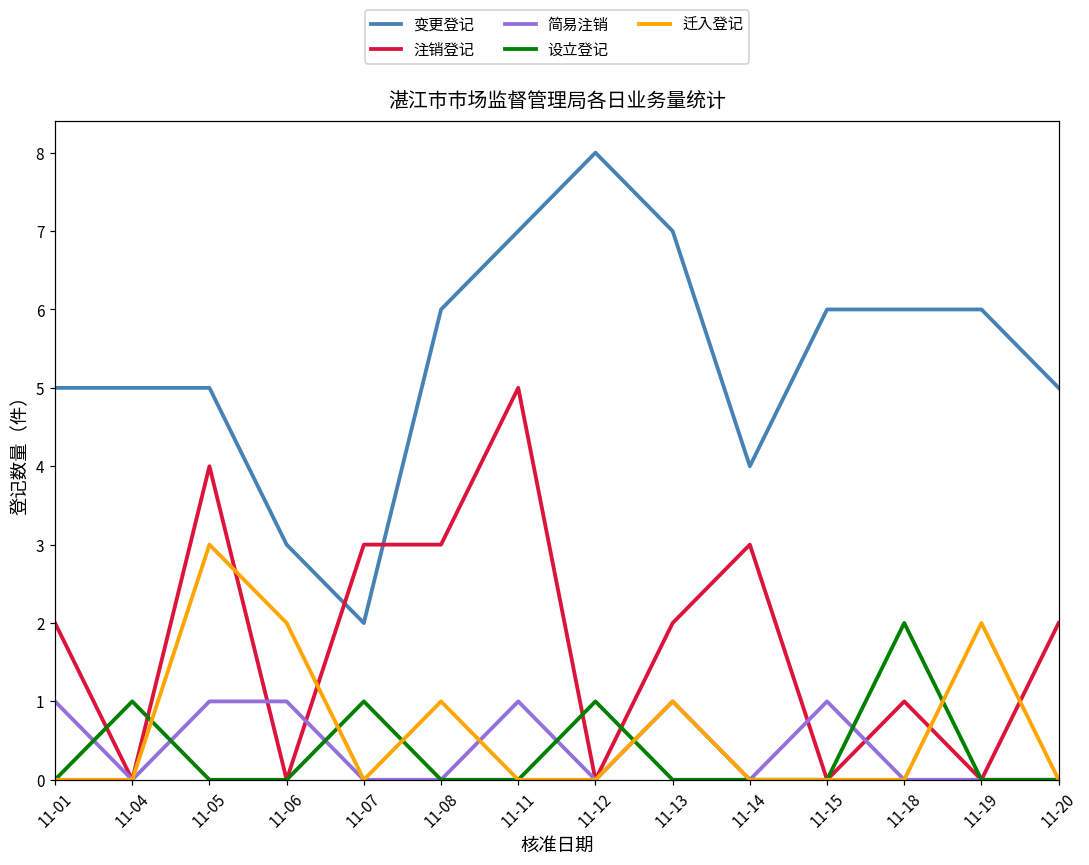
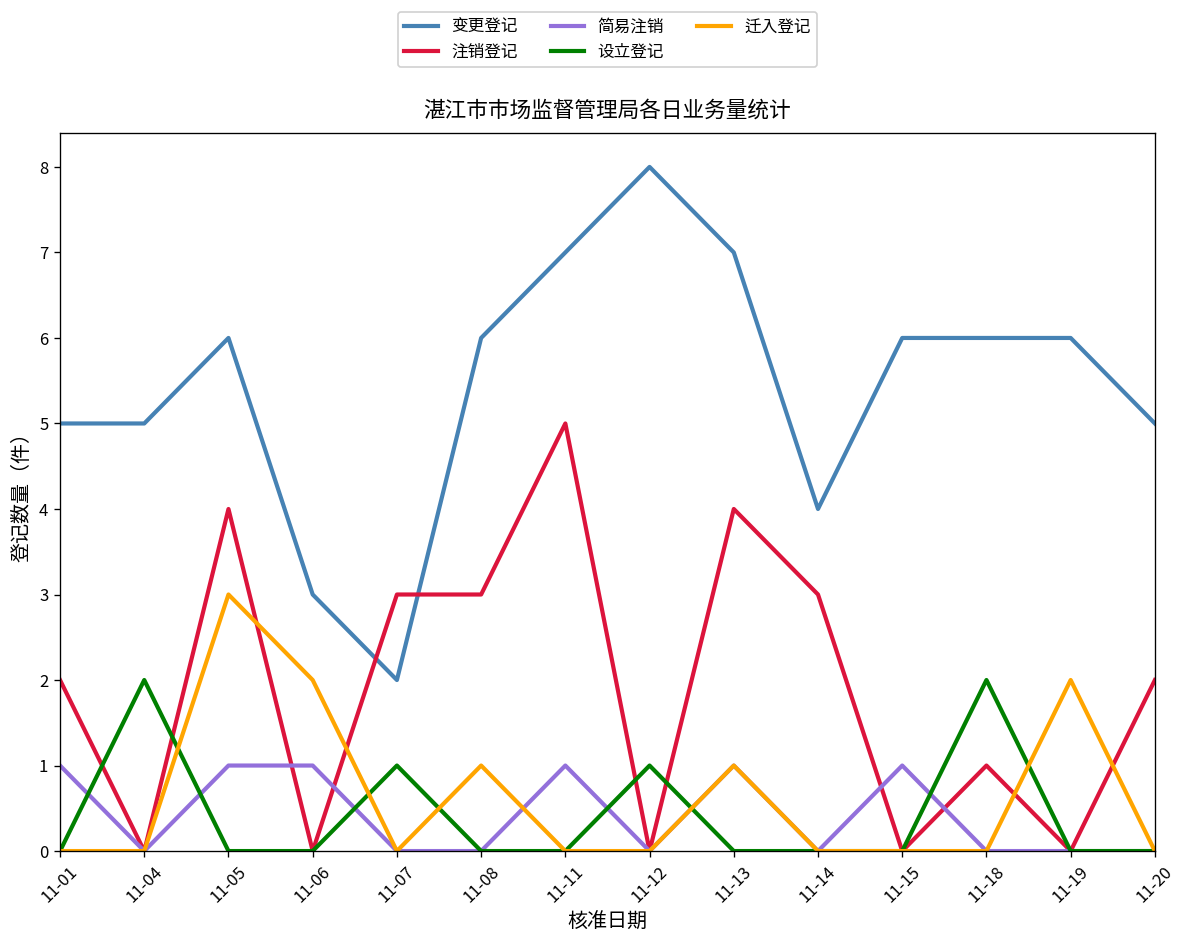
  {
    "变更登记": {
      "11-01": 5,
      "11-04": 5,
-     "11-05": 5,
+     "11-05": 6,
      "11-06": 3,
      "11-07": 2,
      "11-08": 6,
      "11-11": 7,
      "11-12": 8,
      "11-13": 7,
      "11-14": 4,
      "11-15": 6,
      "11-18": 6,
      "11-19": 6,
      "11-20": 5
    },
    "注销登记": {
      "11-01": 2,
      "11-05": 4,
      "11-07": 3,
      "11-08": 3,
      "11-11": 5,
-     "11-13": 2,
+     "11-13": 4,
      "11-14": 3,
      "11-18": 1,
      "11-20": 2
    },
    "简易注销": {
      "11-01": 1,
      "11-05": 1,
      "11-06": 1,
      "11-11": 1,
      "11-15": 1
    },
    "设立登记": {
-     "11-04": 1,
+     "11-04": 2,
      "11-05": 0,
      "11-07": 1,
      "11-12": 1,
      "11-13": 0,
      "11-18": 2
    },
    "迁入登记": {
      "11-05": 3,
      "11-06": 2,
      "11-08": 1,
      "11-19": 2
    }
  }
